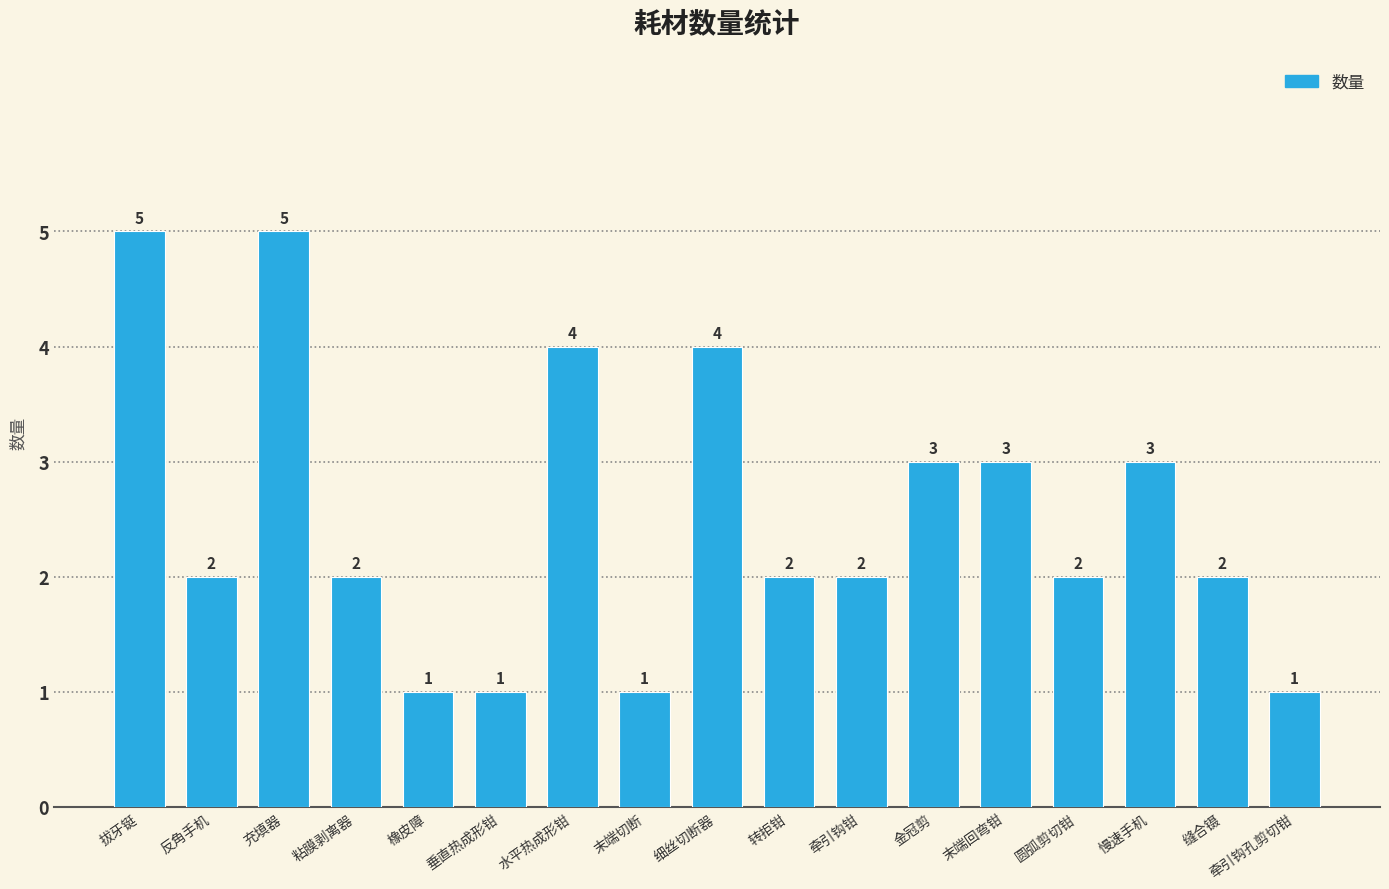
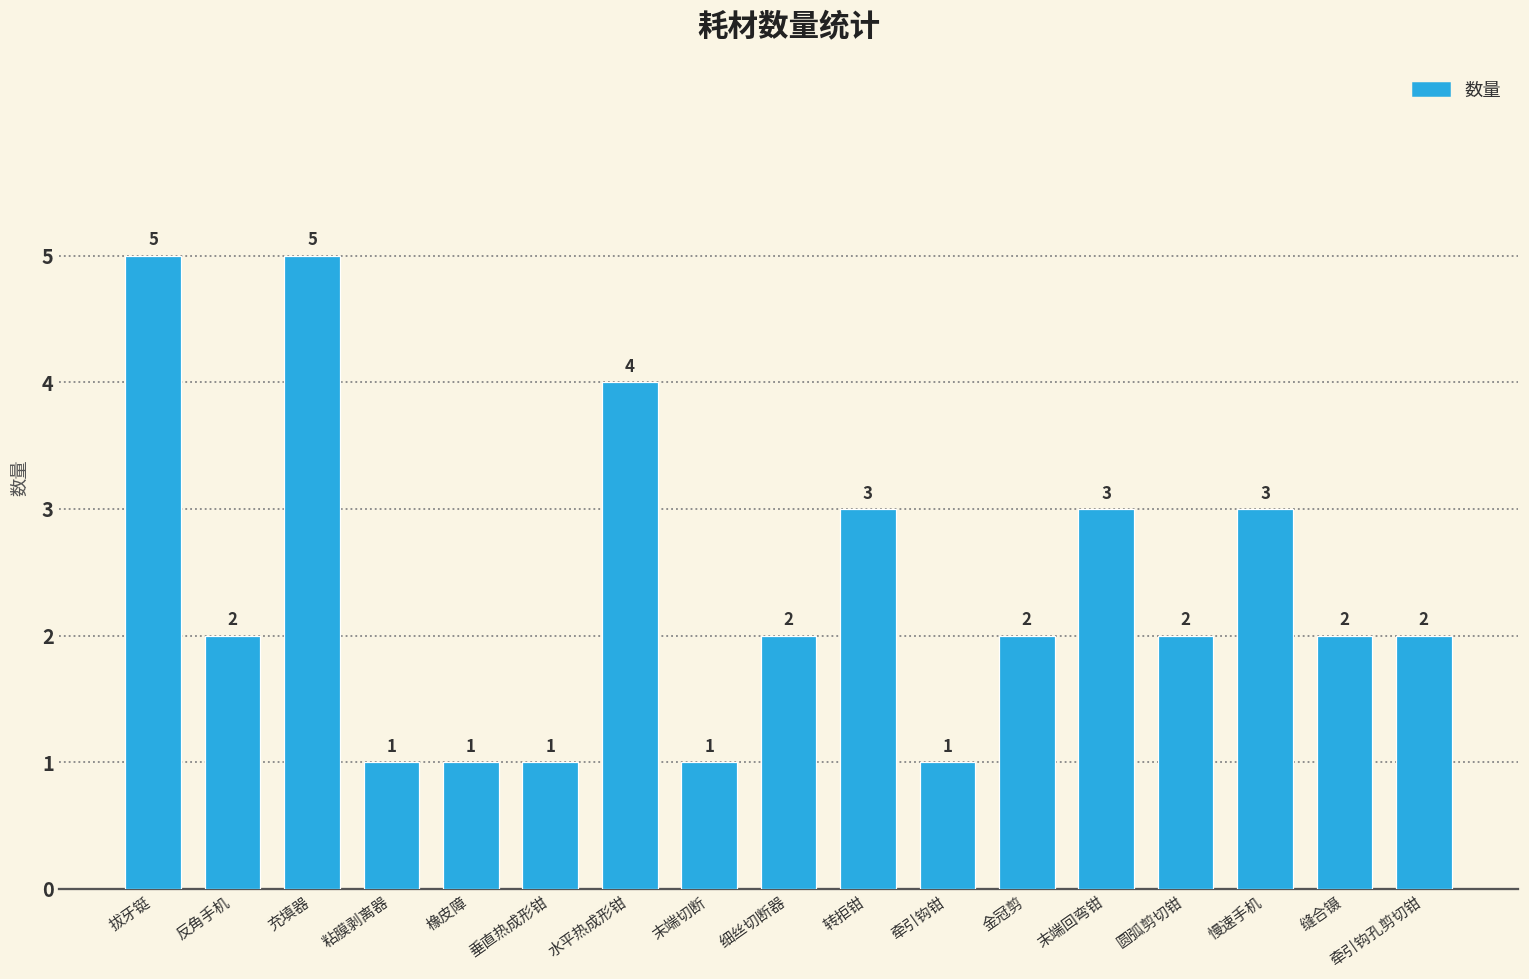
  {
    "拔牙铤": 5,
    "反角手机": 2,
    "充填器": 5,
-   "粘膜剥离器": 2,
+   "粘膜剥离器": 1,
    "橡皮障": 1,
    "垂直热成形钳": 1,
    "水平热成形钳": 4,
    "末端切断": 1,
-   "细丝切断器": 4,
-   "转拒钳": 2,
-   "牵引钩钳": 2,
-   "金冠剪": 3,
+   "细丝切断器": 2,
+   "转拒钳": 3,
+   "牵引钩钳": 1,
+   "金冠剪": 2,
    "末端回弯钳": 3,
    "圆弧剪切钳": 2,
    "慢速手机": 3,
    "缝合镊": 2,
-   "牵引钩孔剪切钳": 1
+   "牵引钩孔剪切钳": 2
  }
